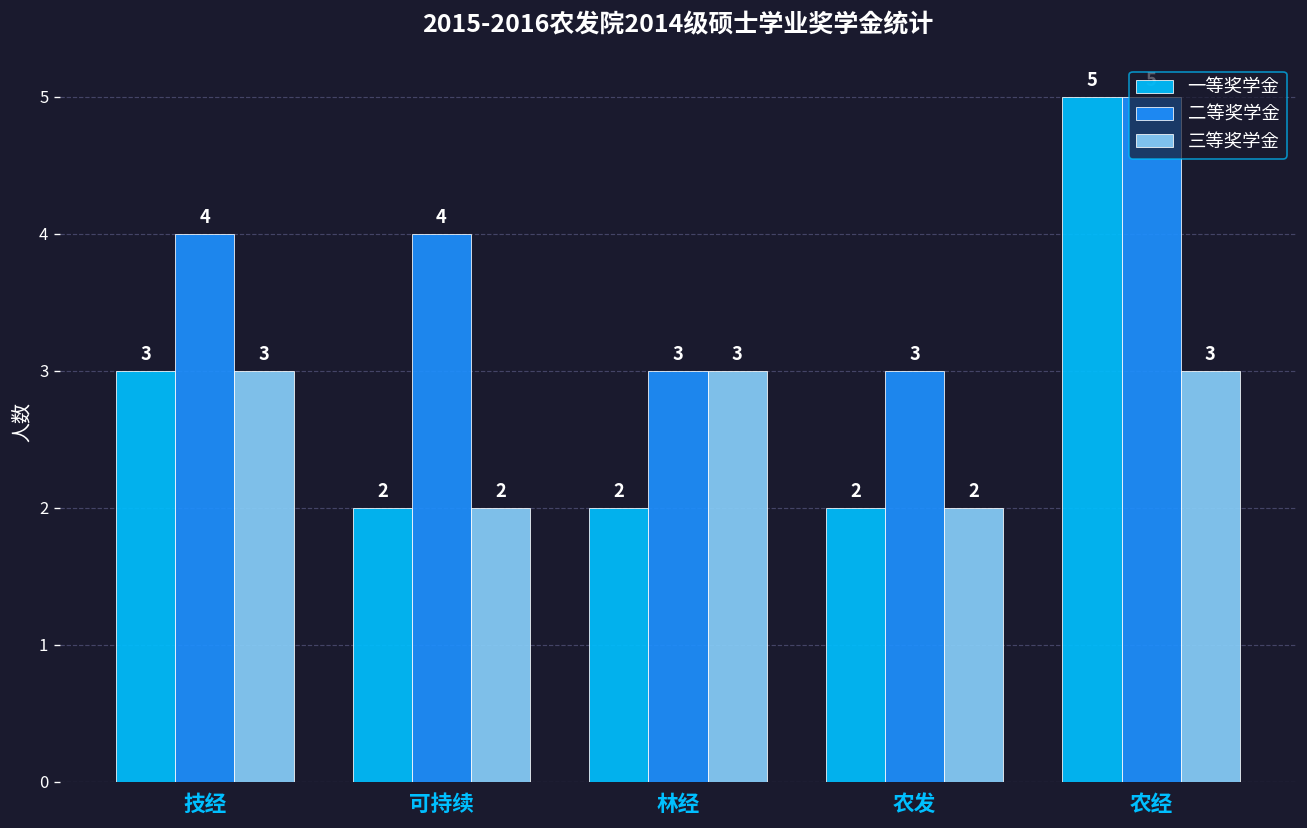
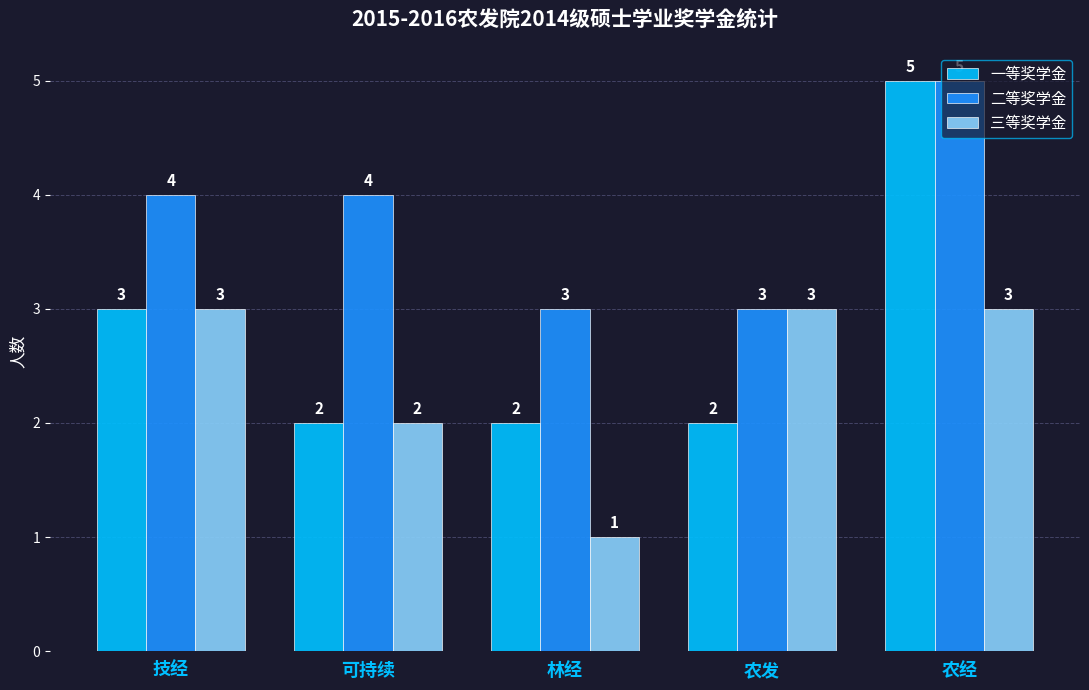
  {
    "三等奖学金": {
      "技经": 3,
      "可持续": 2,
-     "林经": 3,
-     "农发": 2,
+     "林经": 1,
+     "农发": 3,
      "农经": 3
    }
  }
